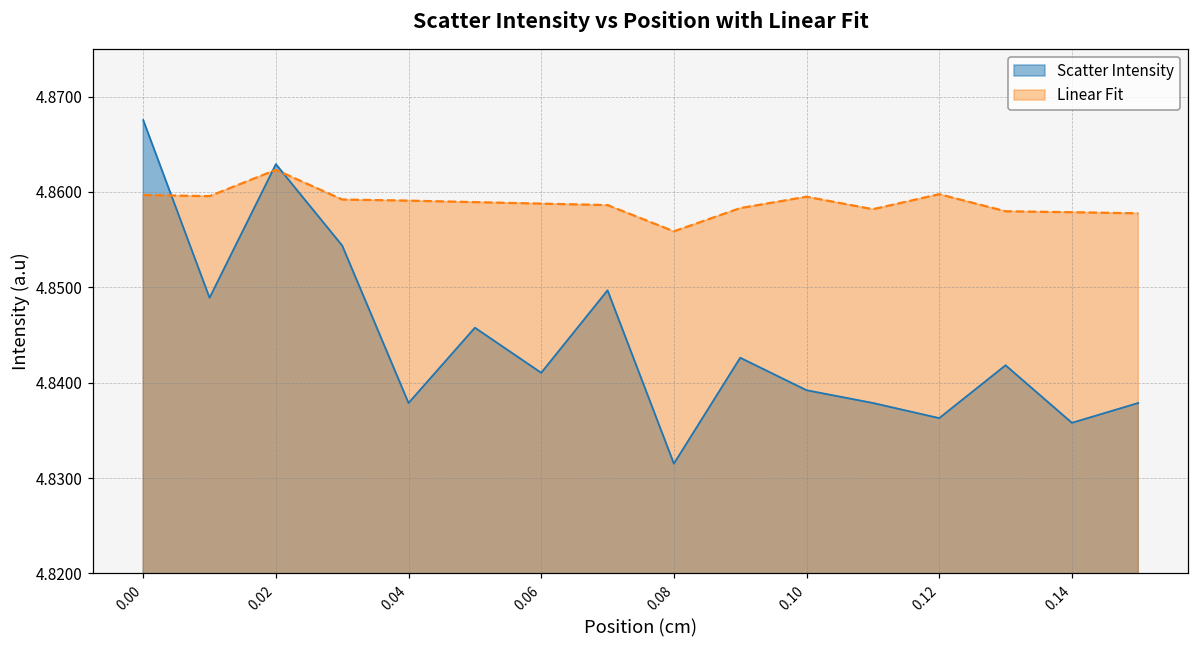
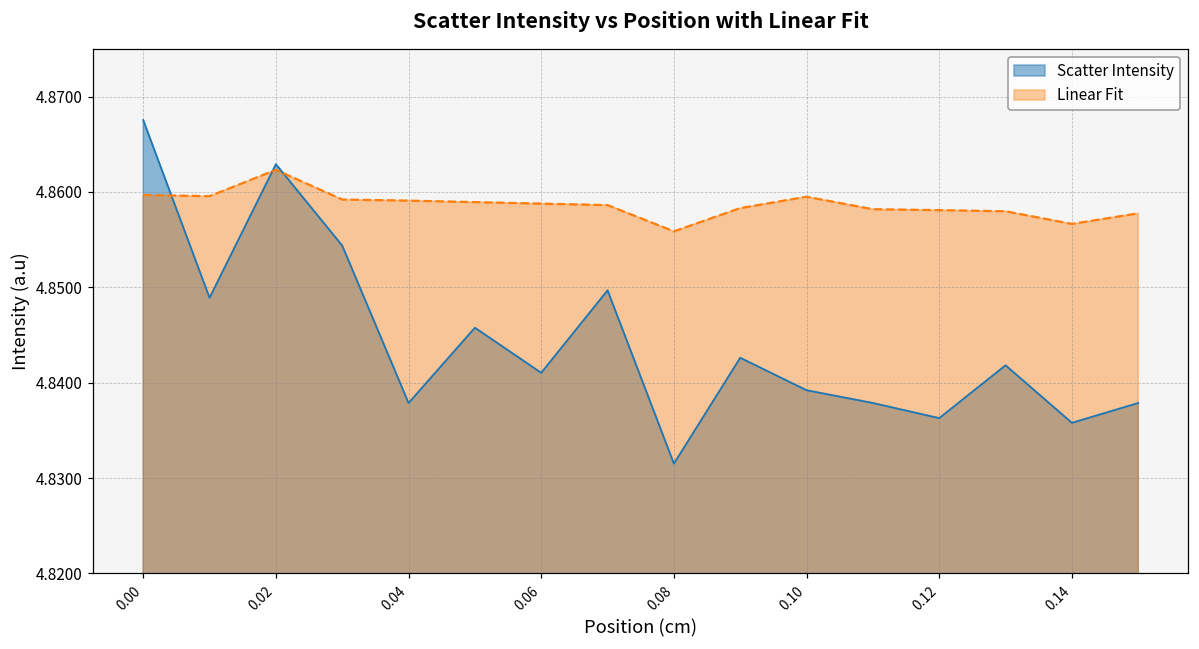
  {
    "Scatter Intensity": {
      "0.00": 4.868,
      "0.02": 4.863,
      "0.04": 4.838,
      "0.06": 4.841,
      "0.08": 4.832,
      "0.10": 4.839,
      "0.12": 4.836,
      "0.14": 4.836
    },
    "Linear Fit": {
      "0.00": 4.860,
      "0.02": 4.862,
      "0.04": 4.859,
      "0.06": 4.859,
      "0.08": 4.856,
      "0.10": 4.859,
-     "0.12": 4.860,
-     "0.14": 4.858
+     "0.12": 4.858,
+     "0.14": 4.857
    }
  }
